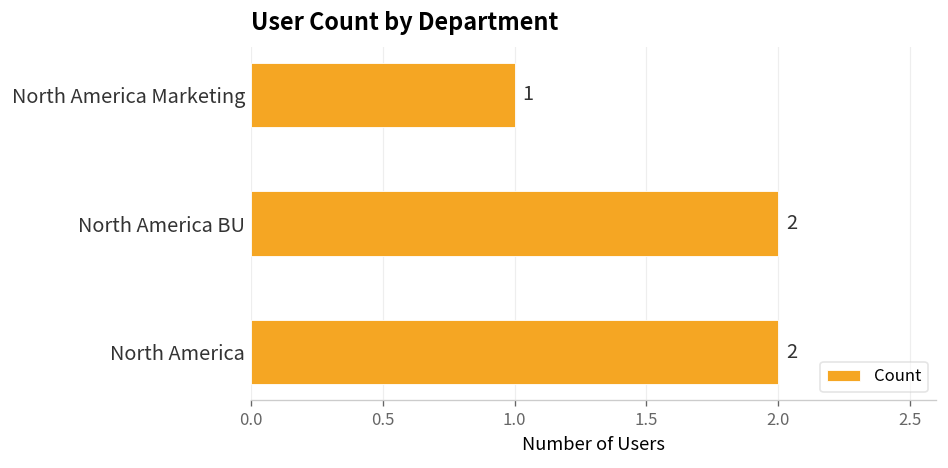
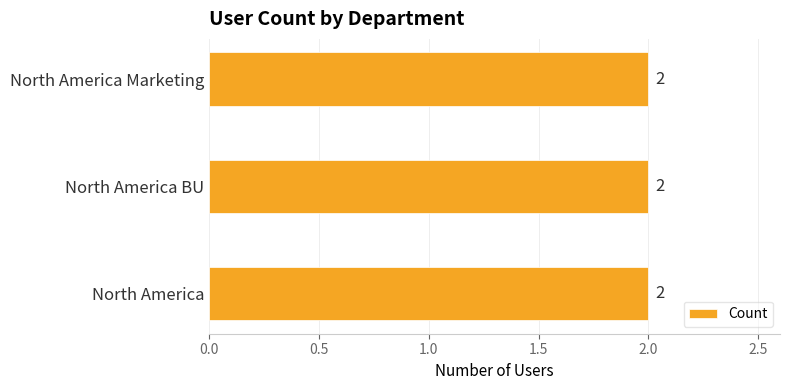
  {
-   "North America Marketing": 1,
+   "North America Marketing": 2,
    "North America BU": 2,
    "North America": 2
  }
